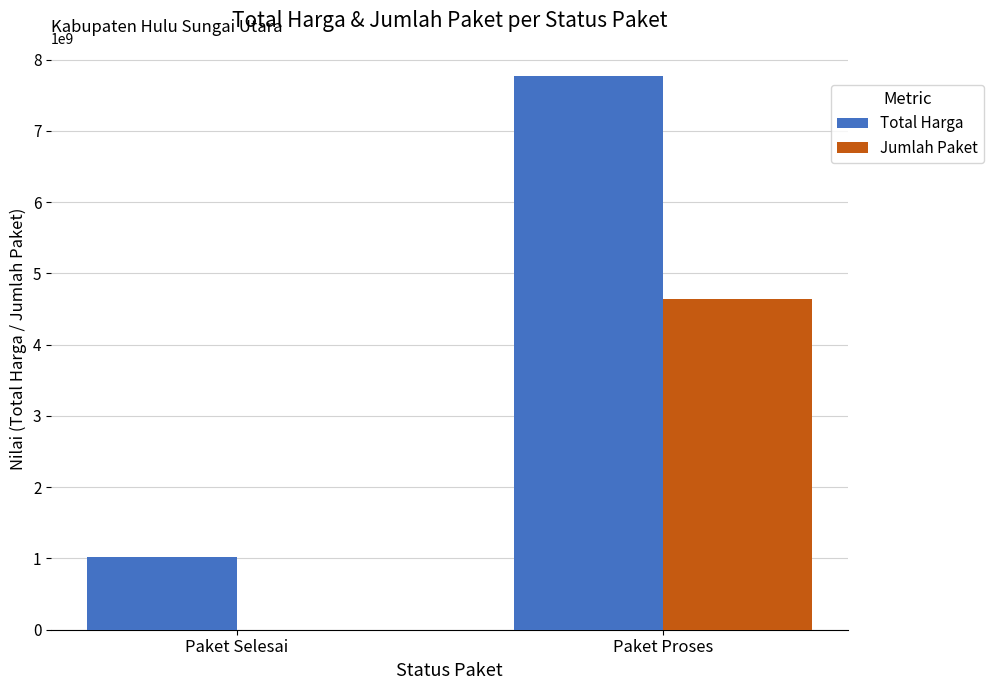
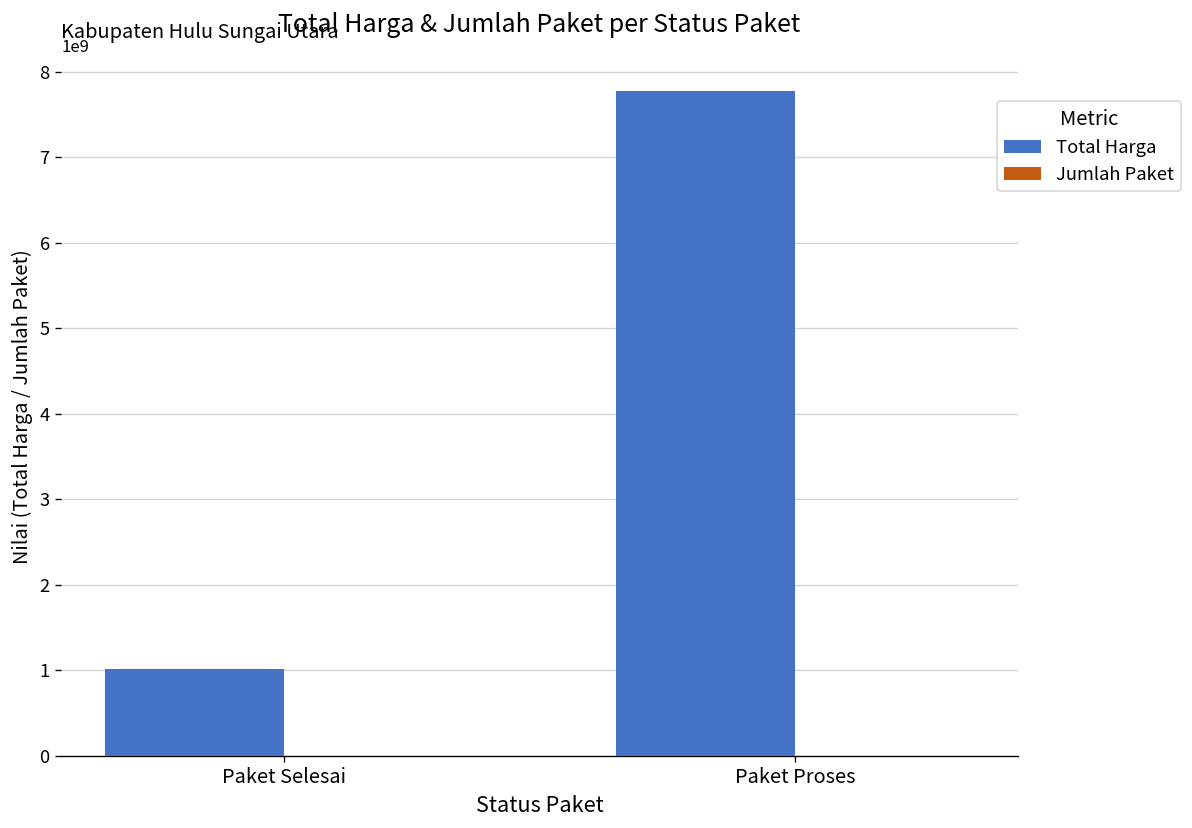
  {
    "Total Harga": {
      "Paket Selesai": 1000000000,
      "Paket Proses": 7800000000
    },
    "Jumlah Paket": {
-     "Paket Proses": 4600000000
+     "Paket Proses": 0
    }
  }
